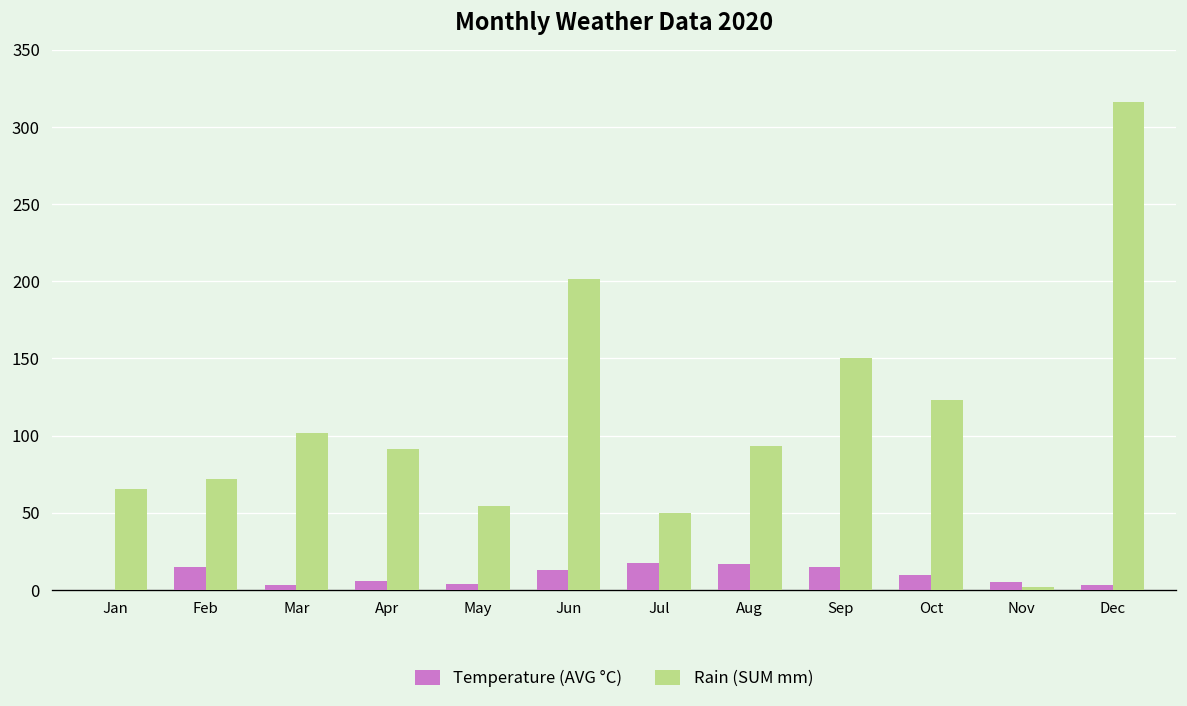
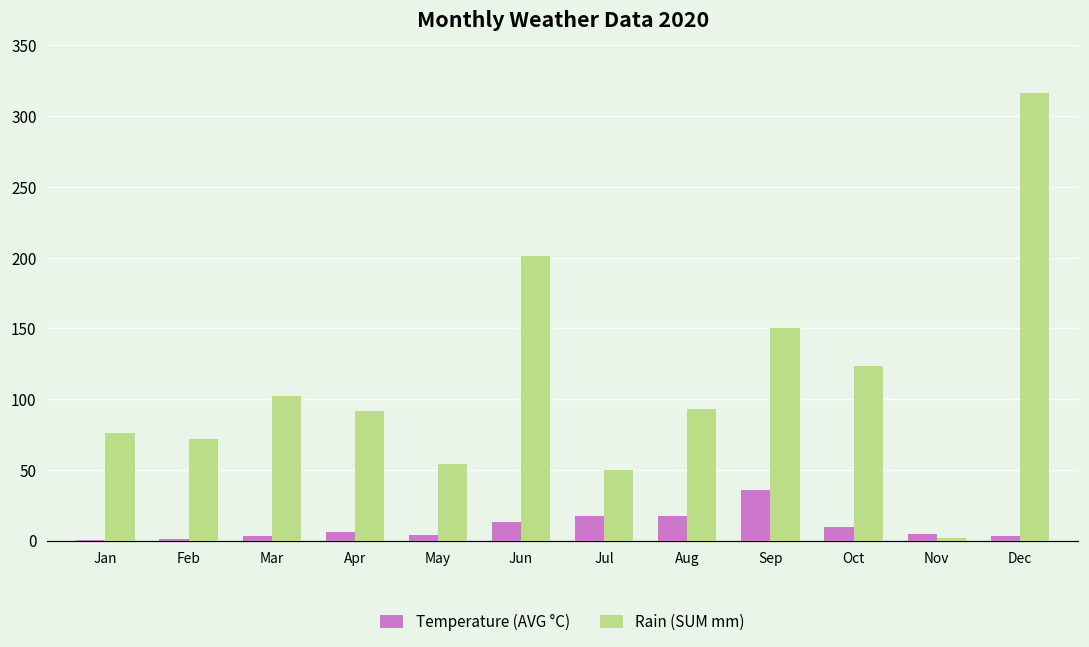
  {
    "Temperature (AVG °C)": {
-     "Feb": 15,
+     "Feb": 1,
      "Mar": 3,
      "Apr": 6,
      "May": 4,
      "Jun": 13,
      "Jul": 17,
      "Aug": 17,
-     "Sep": 15,
+     "Sep": 36,
      "Oct": 9,
      "Nov": 5,
      "Dec": 3
    },
    "Rain (SUM mm)": {
-     "Jan": 66,
+     "Jan": 76,
      "Feb": 72,
      "Mar": 102,
      "Apr": 91,
      "May": 54,
      "Jun": 201,
      "Jul": 50,
      "Aug": 93,
      "Sep": 150,
      "Oct": 123,
      "Nov": 2,
      "Dec": 316
    }
  }
